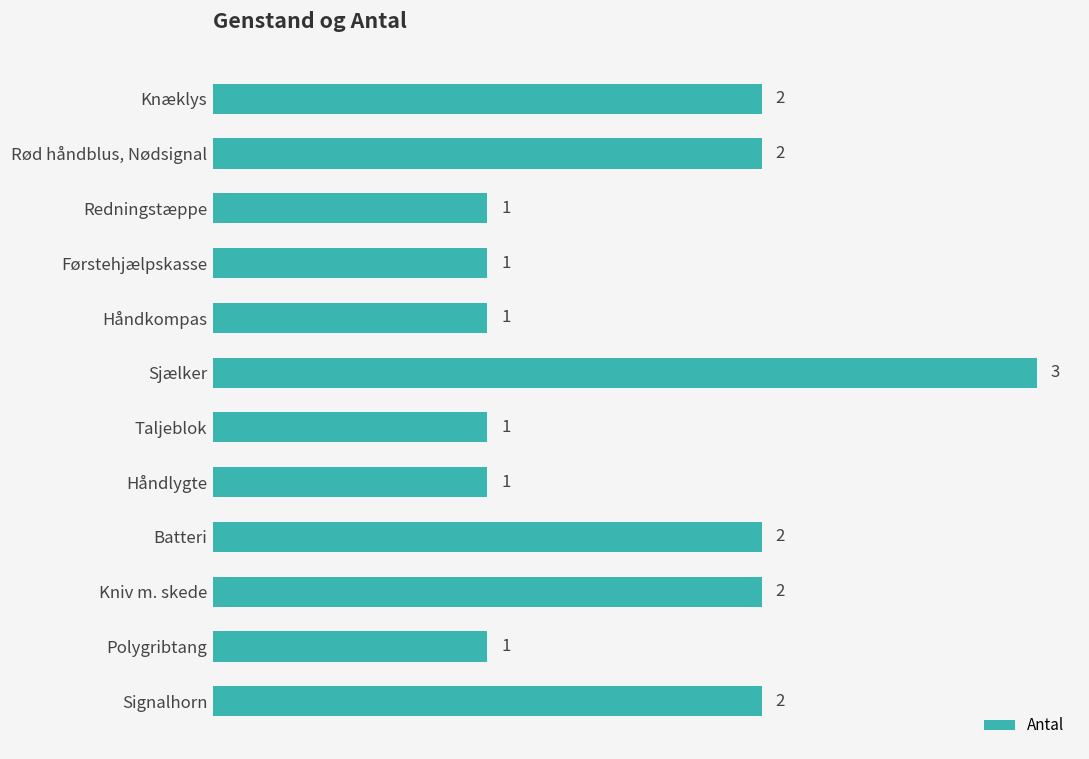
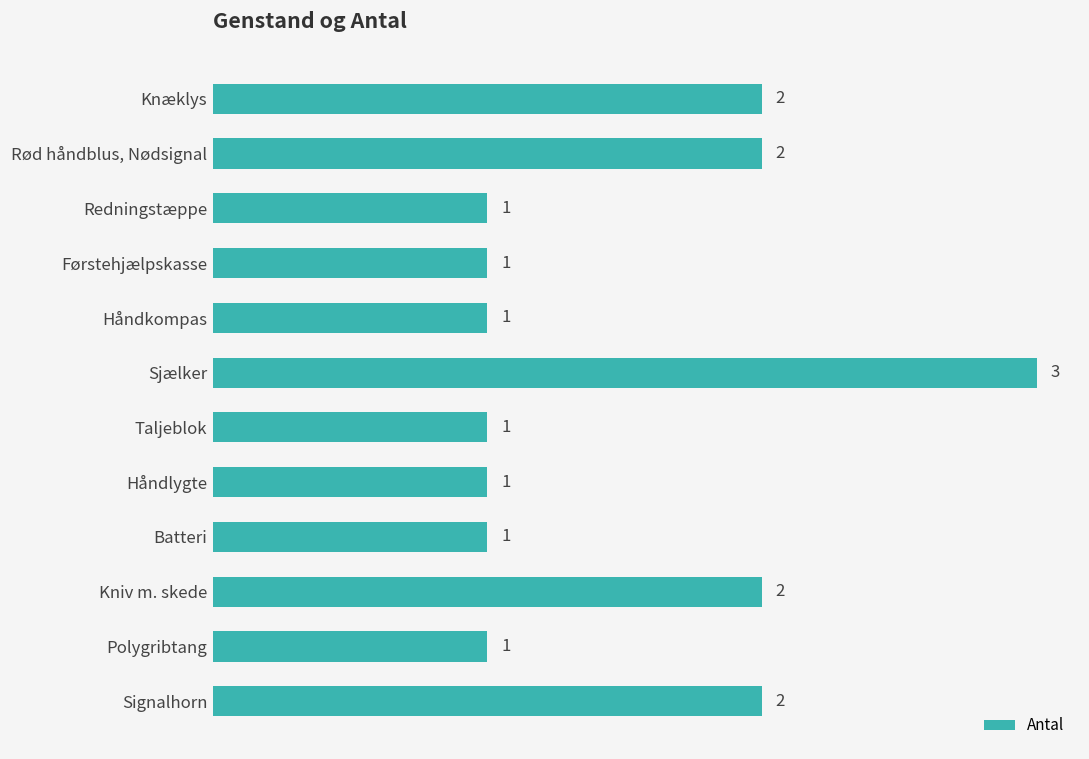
  {
    "Knæklys": 2,
    "Rød håndblus, Nødsignal": 2,
    "Redningstæppe": 1,
    "Førstehjælpskasse": 1,
    "Håndkompas": 1,
    "Sjælker": 3,
    "Taljeblok": 1,
    "Håndlygte": 1,
-   "Batteri": 2,
+   "Batteri": 1,
    "Kniv m. skede": 2,
    "Polygribtang": 1,
    "Signalhorn": 2
  }
